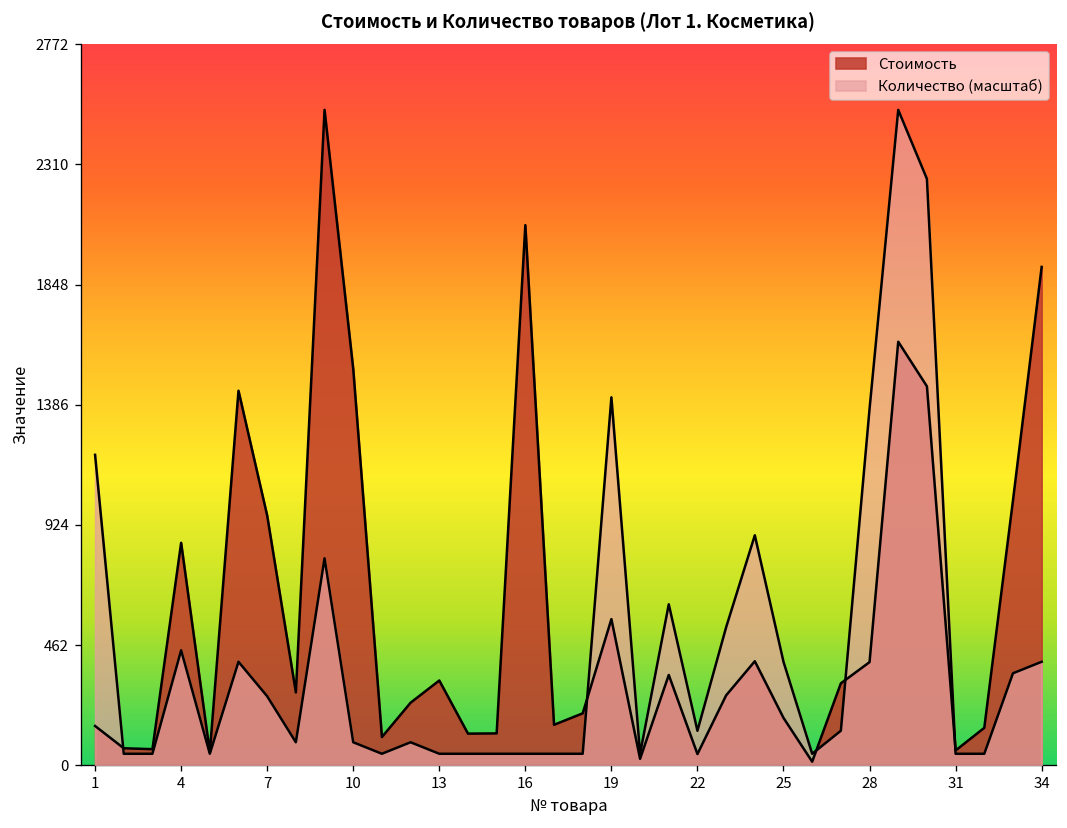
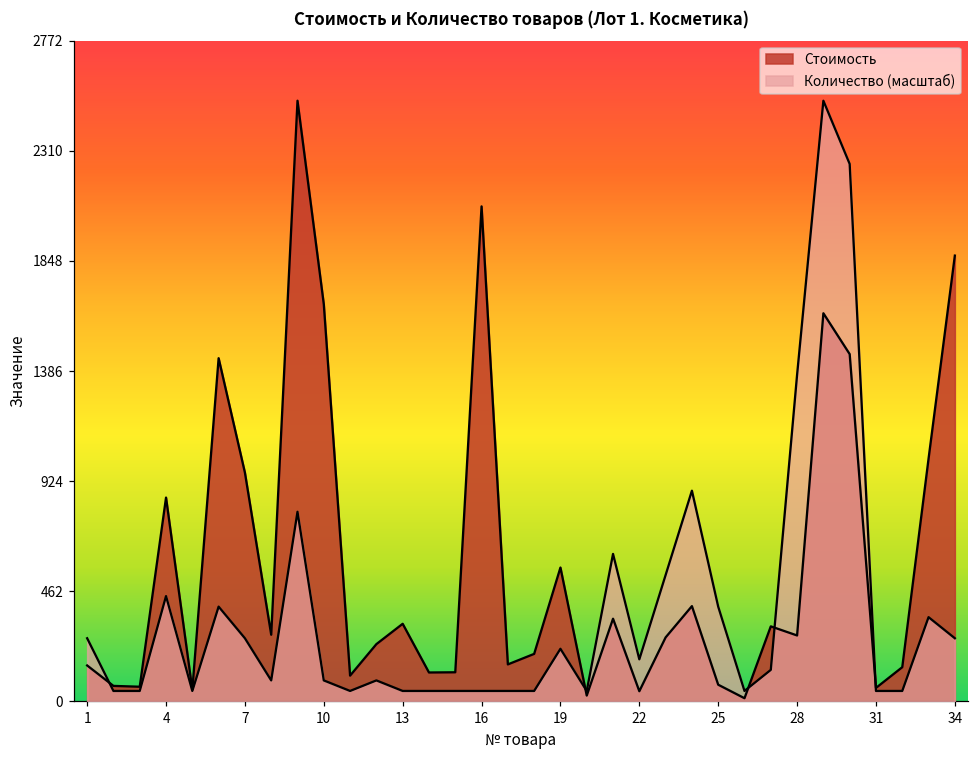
  {
    "Стоимость": {
      "1": 150,
      "4": 860,
      "7": 960,
-     "10": 1520,
+     "10": 1670,
      "13": 330,
      "16": 2080,
      "19": 560,
      "22": 40,
-     "25": 180,
-     "28": 400,
+     "25": 70,
+     "28": 280,
      "31": 60,
-     "34": 1920
+     "34": 1870
    },
    "Количество (масштаб)": {
-     "1": 1190,
+     "1": 270,
      "4": 440,
      "7": 270,
      "10": 90,
      "13": 40,
      "16": 40,
-     "19": 1410,
-     "22": 130,
+     "19": 220,
+     "22": 180,
      "25": 400,
      "28": 1370,
      "31": 40,
-     "34": 400
+     "34": 270
    }
  }
